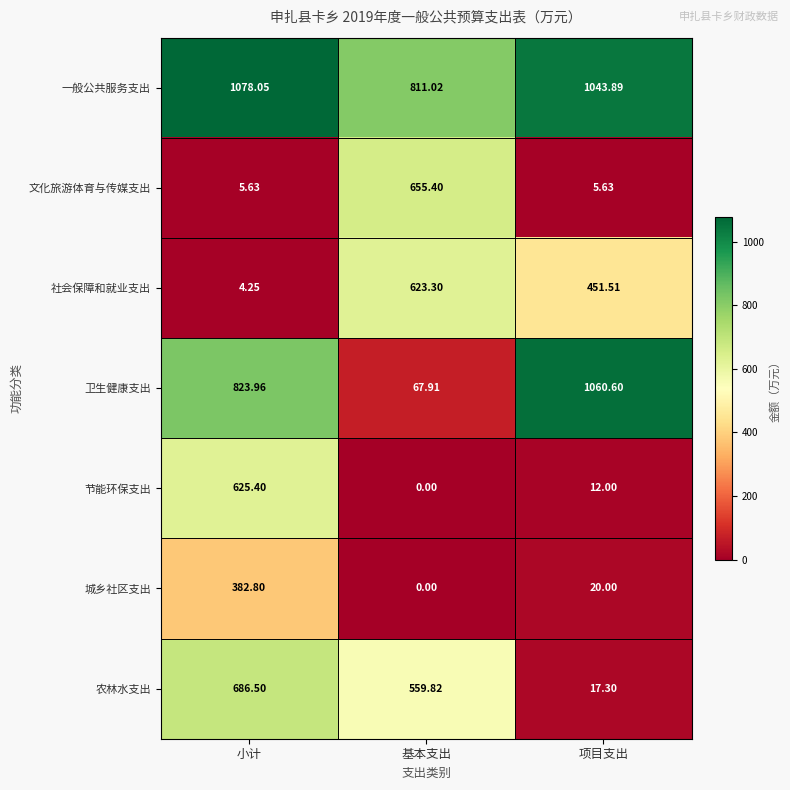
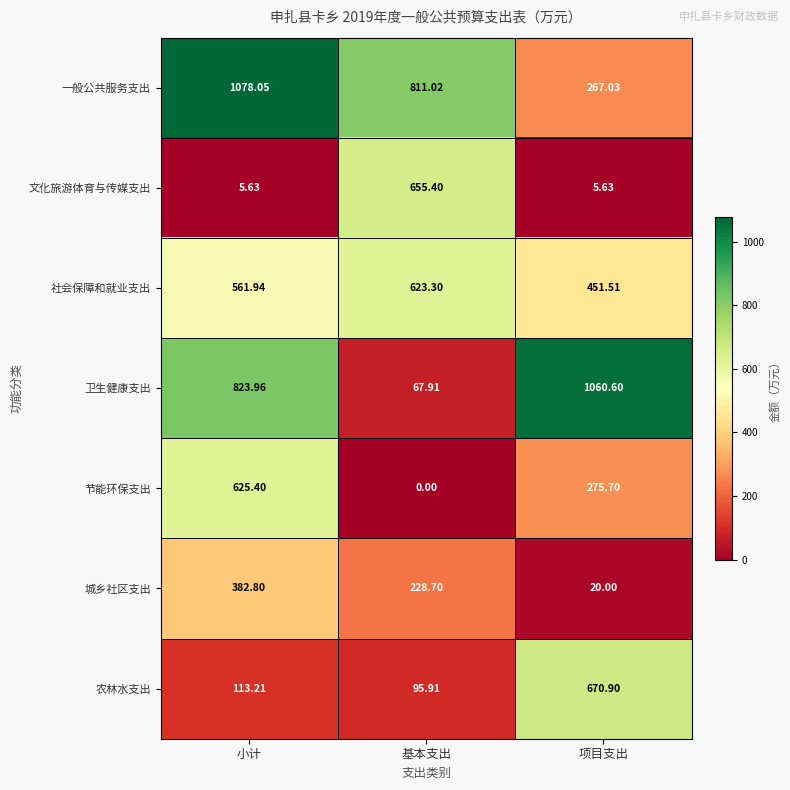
  {
    "一般公共服务支出": {
      "小计": 1078.05,
      "基本支出": 811.02,
-     "项目支出": 1043.89
+     "项目支出": 267.03
    },
    "文化旅游体育与传媒支出": {
      "小计": 5.63,
      "基本支出": 655.40,
      "项目支出": 5.63
    },
    "社会保障和就业支出": {
-     "小计": 4.25,
+     "小计": 561.94,
      "基本支出": 623.30,
      "项目支出": 451.51
    },
    "卫生健康支出": {
      "小计": 823.96,
      "基本支出": 67.91,
      "项目支出": 1060.60
    },
    "节能环保支出": {
      "小计": 625.40,
      "基本支出": 0.00,
-     "项目支出": 12.00
+     "项目支出": 275.70
    },
    "城乡社区支出": {
      "小计": 382.80,
-     "基本支出": 0.00,
+     "基本支出": 228.70,
      "项目支出": 20.00
    },
    "农林水支出": {
-     "小计": 686.50,
-     "基本支出": 559.82,
-     "项目支出": 17.30
+     "小计": 113.21,
+     "基本支出": 95.91,
+     "项目支出": 670.90
    }
  }
